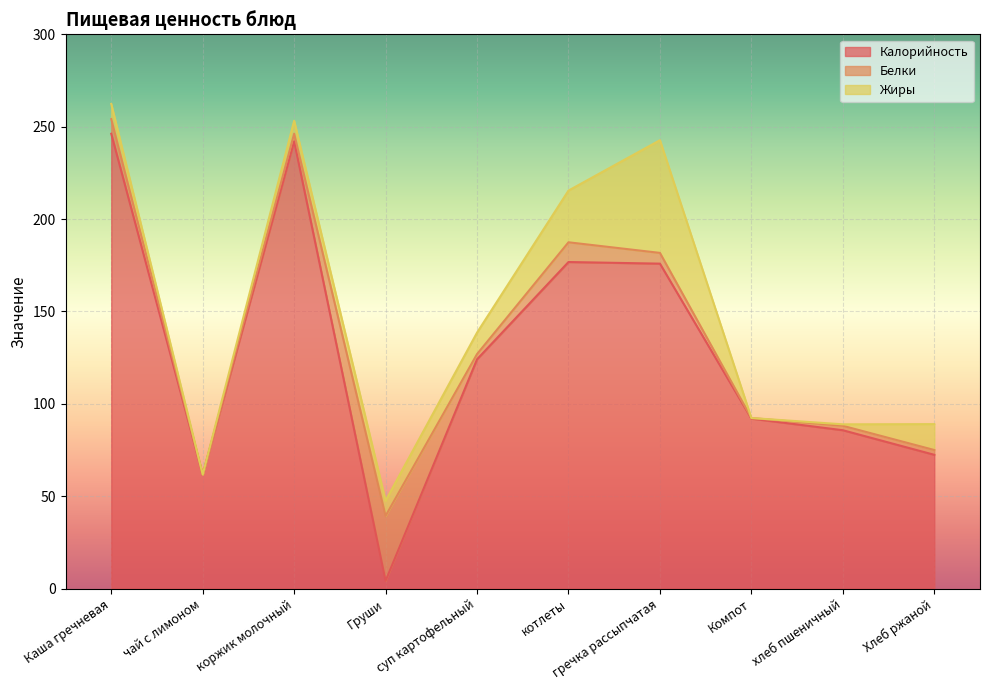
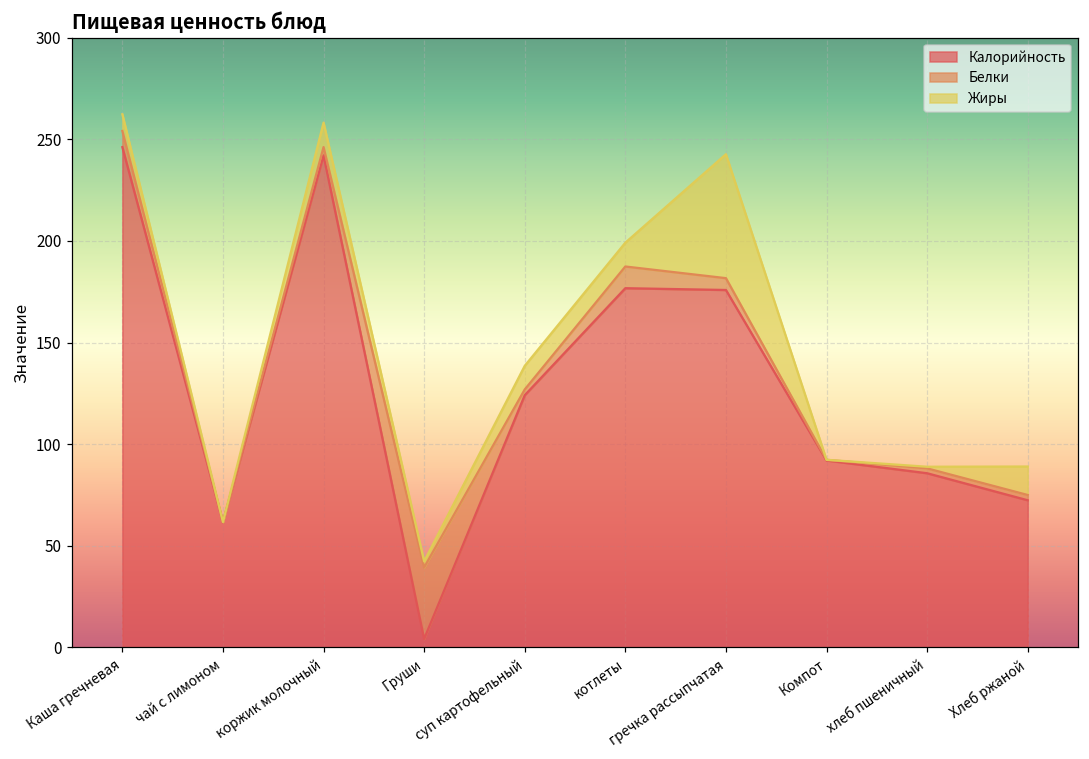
  {
    "Жиры": {
      "Каша гречневая": 8,
-     "коржик молочный": 7,
-     "Груши": 8,
+     "коржик молочный": 12,
+     "Груши": 3,
      "суп картофельный": 12,
-     "котлеты": 28,
+     "котлеты": 12,
      "гречка рассыпчатая": 61,
      "Хлеб ржаной": 14
    }
  }
